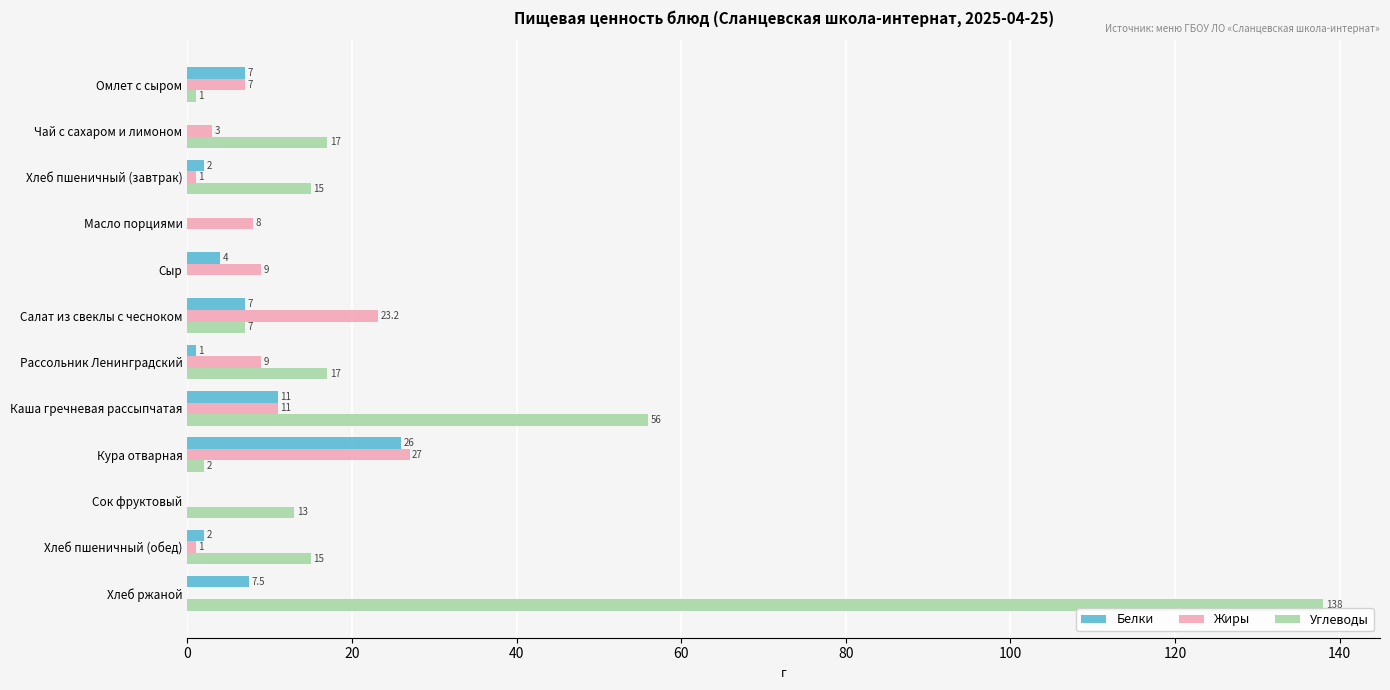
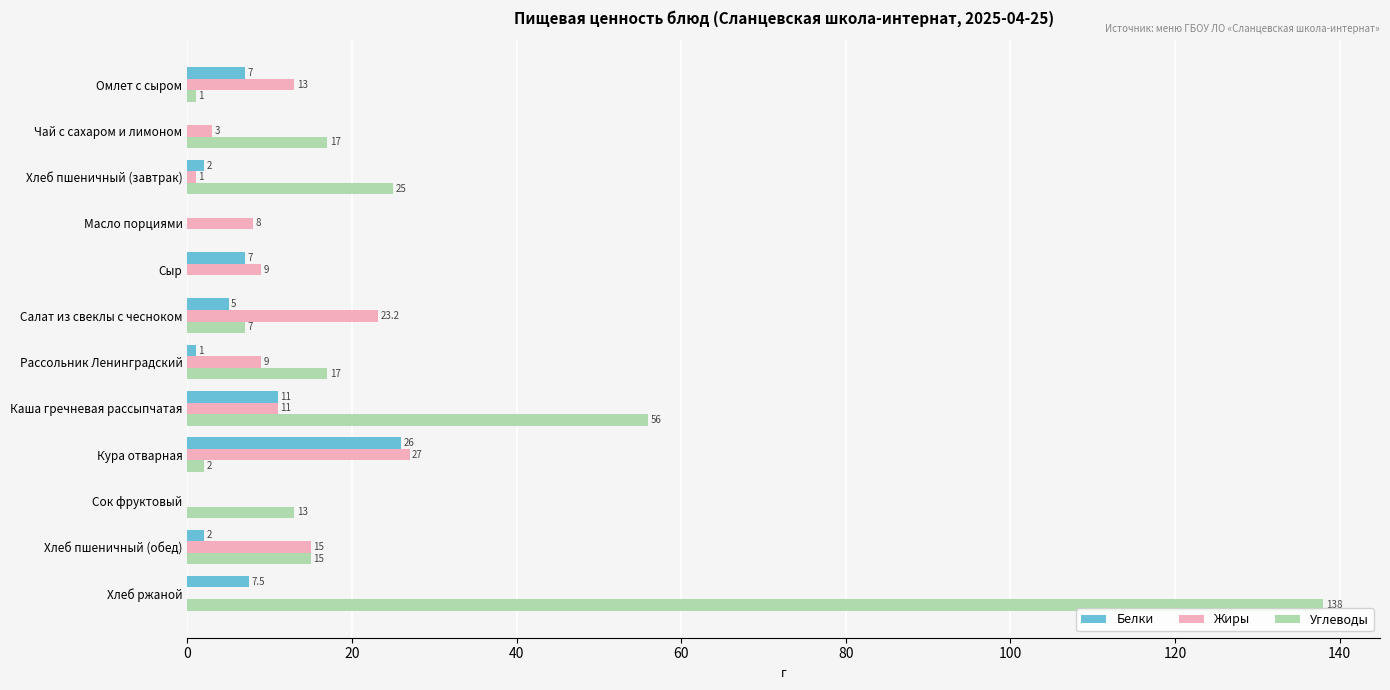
  {
    "Белки": {
      "Омлет с сыром": 7,
      "Хлеб пшеничный (завтрак)": 2,
-     "Сыр": 4,
-     "Салат из свеклы с чесноком": 7,
+     "Сыр": 7,
+     "Салат из свеклы с чесноком": 5,
      "Рассольник Ленинградский": 1,
      "Каша гречневая рассыпчатая": 11,
      "Кура отварная": 26,
      "Хлеб пшеничный (обед)": 2,
      "Хлеб ржаной": 7.5
    },
    "Жиры": {
-     "Омлет с сыром": 7,
+     "Омлет с сыром": 13,
      "Чай с сахаром и лимоном": 3,
      "Хлеб пшеничный (завтрак)": 1,
      "Масло порциями": 8,
      "Сыр": 9,
      "Салат из свеклы с чесноком": 23.2,
      "Рассольник Ленинградский": 9,
      "Каша гречневая рассыпчатая": 11,
      "Кура отварная": 27,
-     "Хлеб пшеничный (обед)": 1
+     "Хлеб пшеничный (обед)": 15
    },
    "Углеводы": {
      "Омлет с сыром": 1,
      "Чай с сахаром и лимоном": 17,
-     "Хлеб пшеничный (завтрак)": 15,
+     "Хлеб пшеничный (завтрак)": 25,
      "Салат из свеклы с чесноком": 7,
      "Рассольник Ленинградский": 17,
      "Каша гречневая рассыпчатая": 56,
      "Кура отварная": 2,
      "Сок фруктовый": 13,
      "Хлеб пшеничный (обед)": 15
    }
  }
